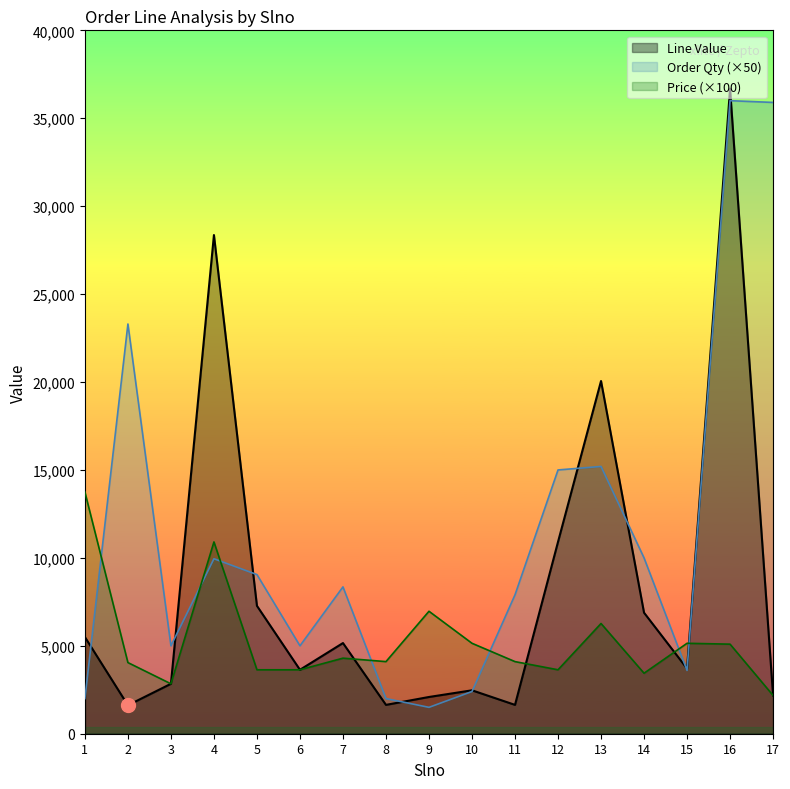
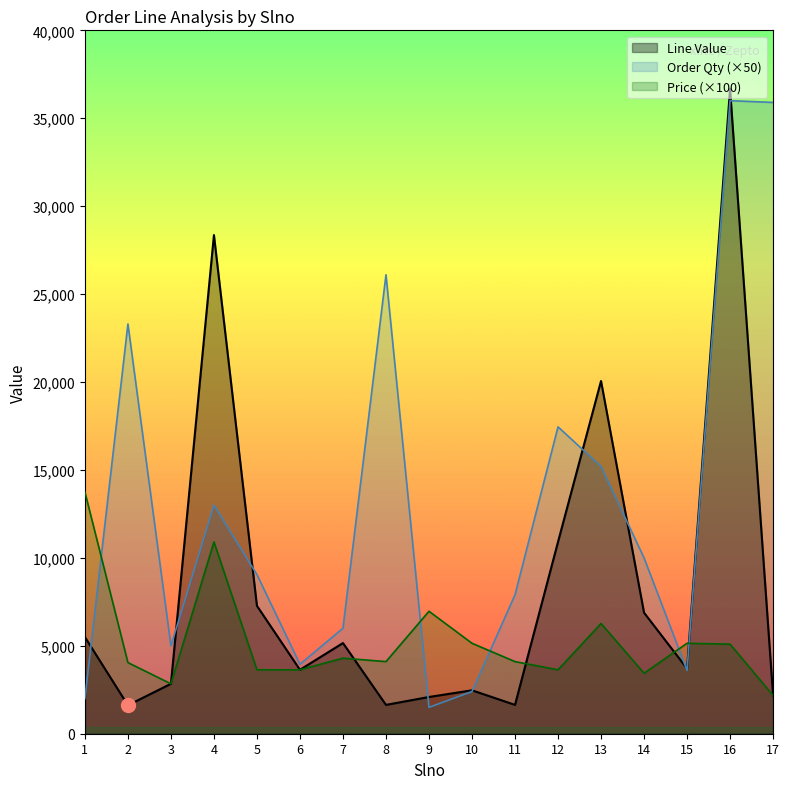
  {
    "Order Qty (×50)": {
      "1": "2,000",
      "2": "23,300",
      "3": "5,000",
-     "4": "10,000",
+     "4": "13,000",
      "5": "9,100",
-     "6": "5,000",
-     "7": "8,400",
-     "8": "2,000",
+     "6": "4,000",
+     "7": "6,000",
+     "8": "26,100",
      "9": "1,500",
      "11": "7,900",
-     "12": "15,000",
+     "12": "17,500",
      "13": "15,200",
      "14": "10,000",
      "16": "36,000",
      "17": "35,900"
    }
  }
